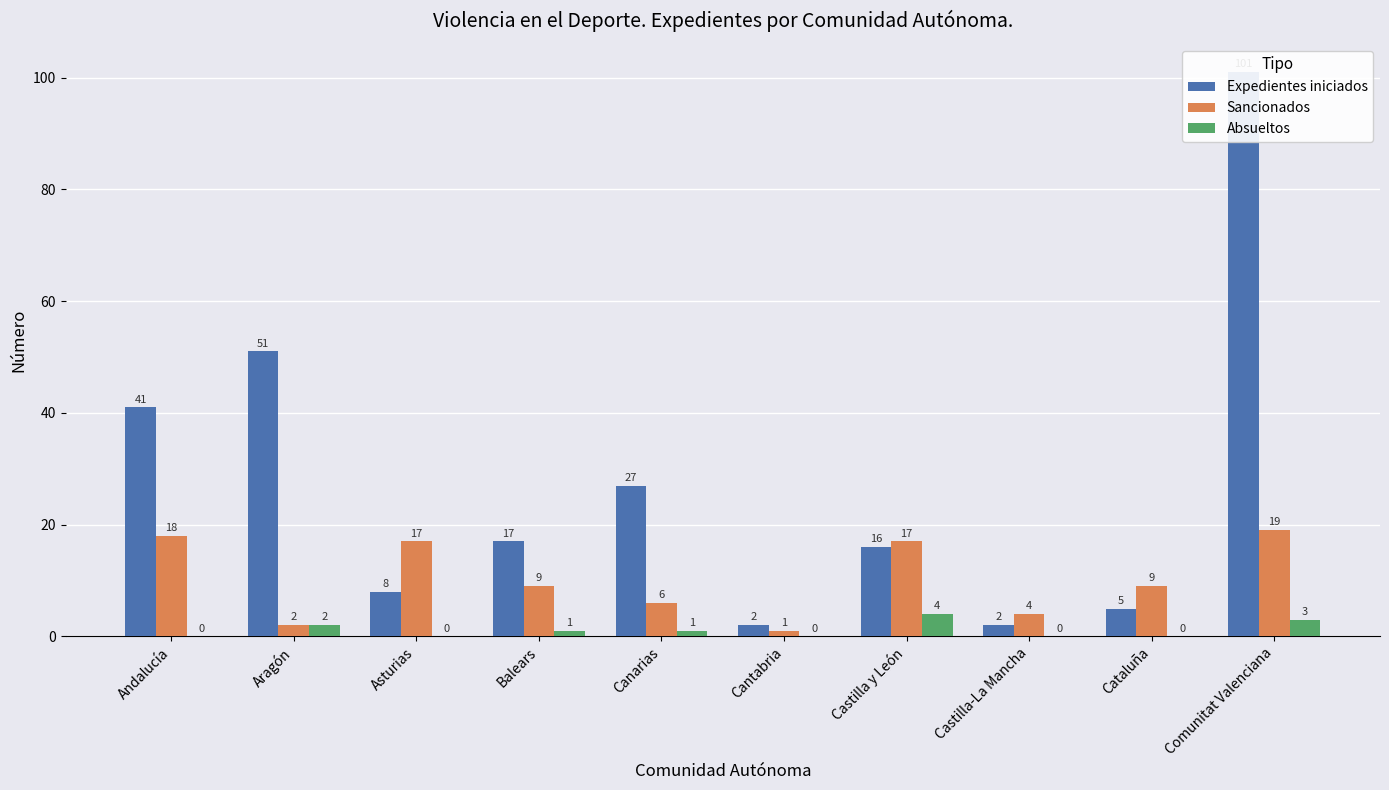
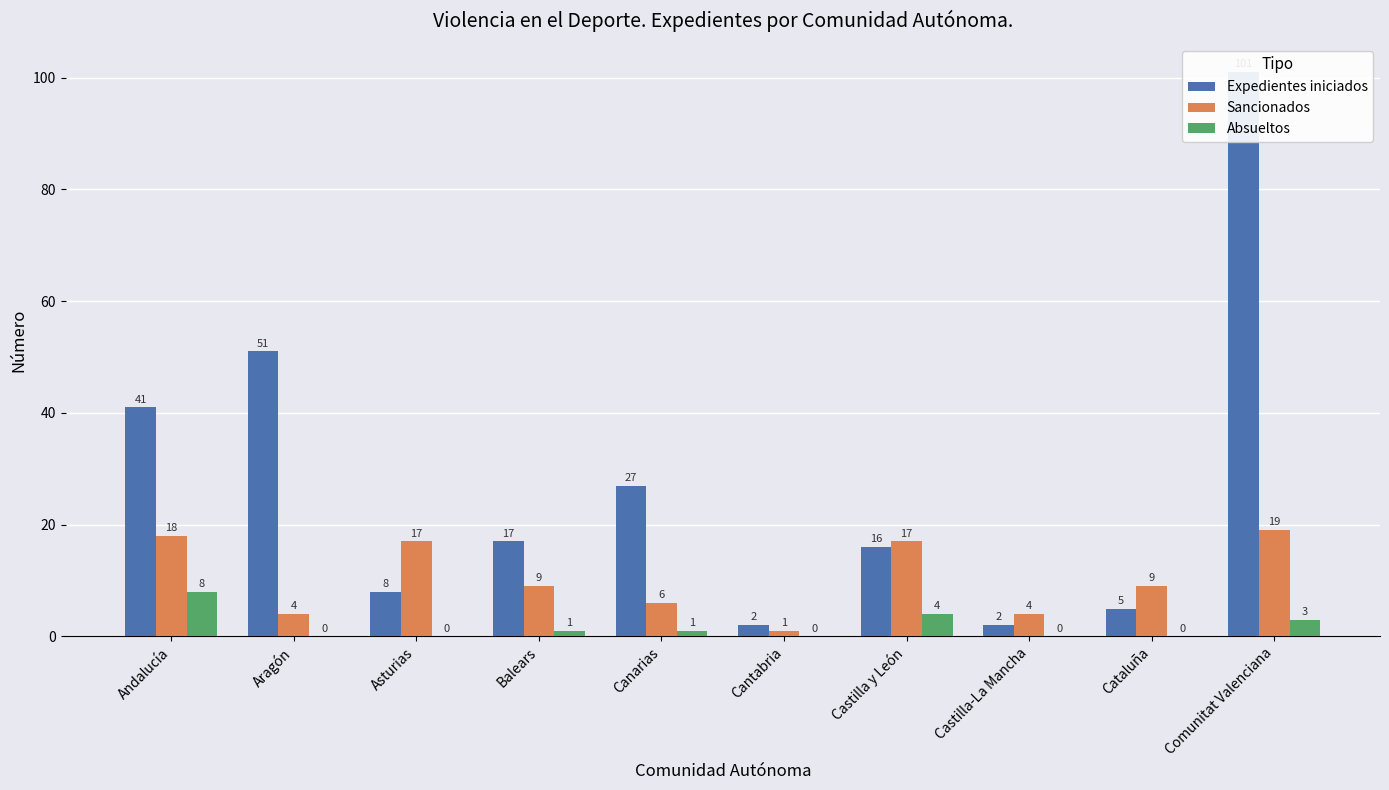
  {
    "Expedientes iniciados": {
      "Andalucía": 41,
      "Aragón": 51,
      "Asturias": 8,
      "Balears": 17,
      "Canarias": 27,
      "Cantabria": 2,
      "Castilla y León": 16,
      "Castilla-La Mancha": 2,
      "Cataluña": 5
    },
    "Sancionados": {
      "Andalucía": 18,
-     "Aragón": 2,
+     "Aragón": 4,
      "Asturias": 17,
      "Balears": 9,
      "Canarias": 6,
      "Cantabria": 1,
      "Castilla y León": 17,
      "Castilla-La Mancha": 4,
      "Cataluña": 9,
      "Comunitat Valenciana": 19
    },
    "Absueltos": {
-     "Andalucía": 0,
-     "Aragón": 2,
+     "Andalucía": 8,
+     "Aragón": 0,
      "Asturias": 0,
      "Balears": 1,
      "Canarias": 1,
      "Cantabria": 0,
      "Castilla y León": 4,
      "Castilla-La Mancha": 0,
      "Cataluña": 0,
      "Comunitat Valenciana": 3
    }
  }
